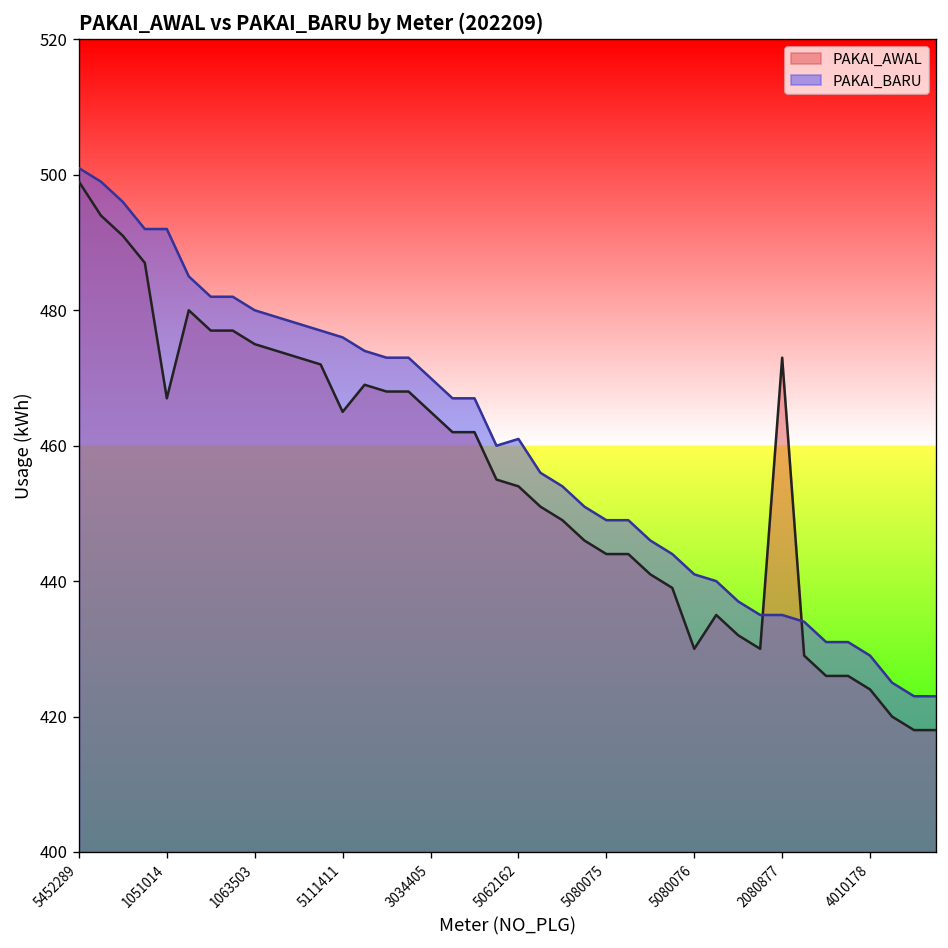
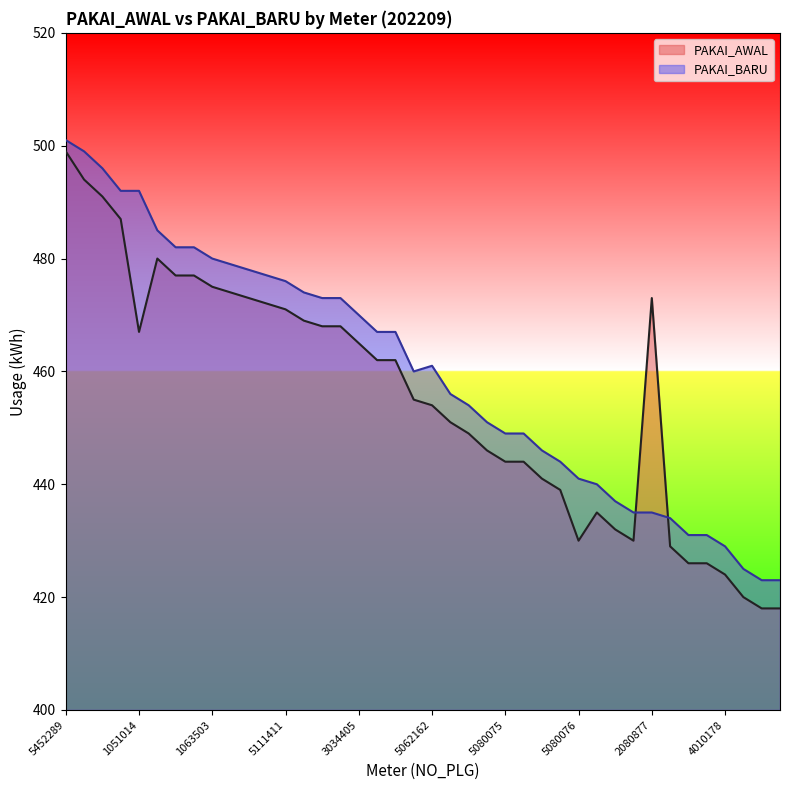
  {
    "PAKAI_AWAL": {
      "5452289": 499,
      "1051014": 467,
      "1063503": 475,
-     "5111411": 465,
+     "5111411": 471,
      "3034405": 465,
      "5062162": 454,
      "5080075": 444,
      "5080076": 430,
      "2080877": 473,
      "4010178": 424
    },
    "PAKAI_BARU": {
      "5452289": 501,
      "1051014": 492,
      "1063503": 480,
      "5111411": 476,
      "3034405": 470,
      "5062162": 461,
      "5080075": 449,
      "5080076": 441,
      "2080877": 435,
      "4010178": 429
    }
  }
